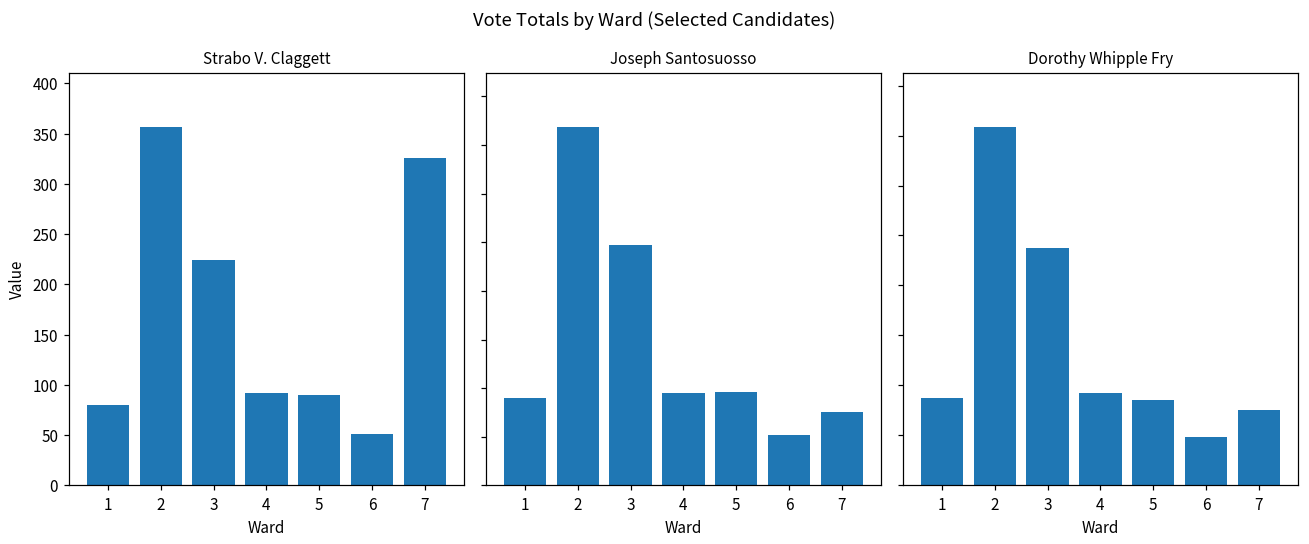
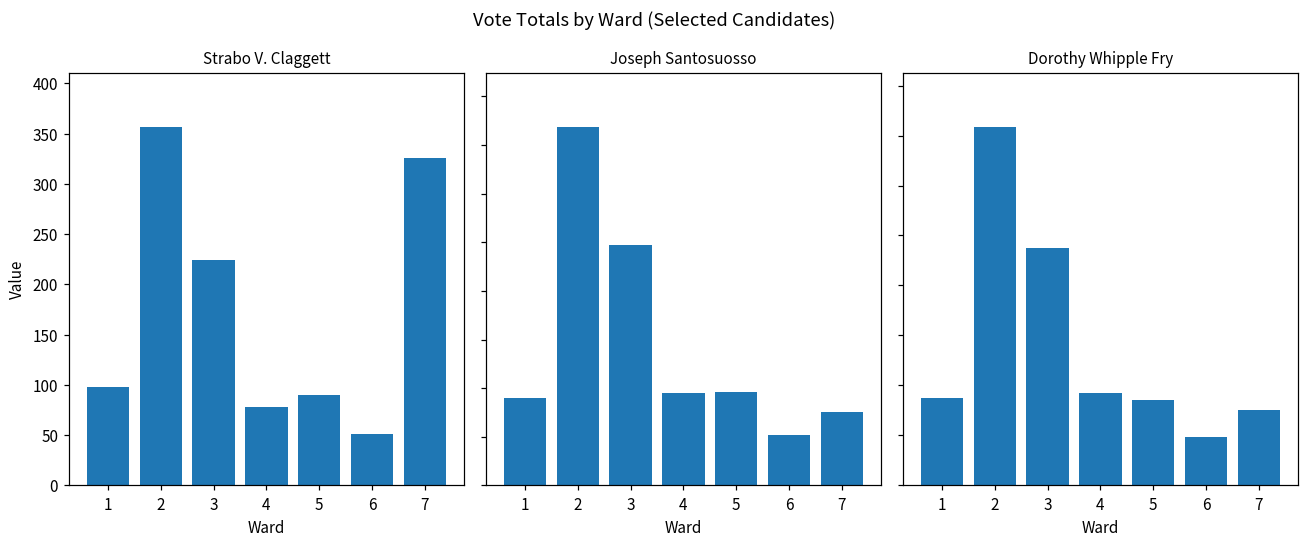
  {
    "Strabo V. Claggett": {
-     "1": 80,
+     "1": 100,
      "2": 360,
      "3": 220,
-     "4": 90,
+     "4": 80,
      "5": 90,
      "6": 50,
      "7": 330
    }
  }
